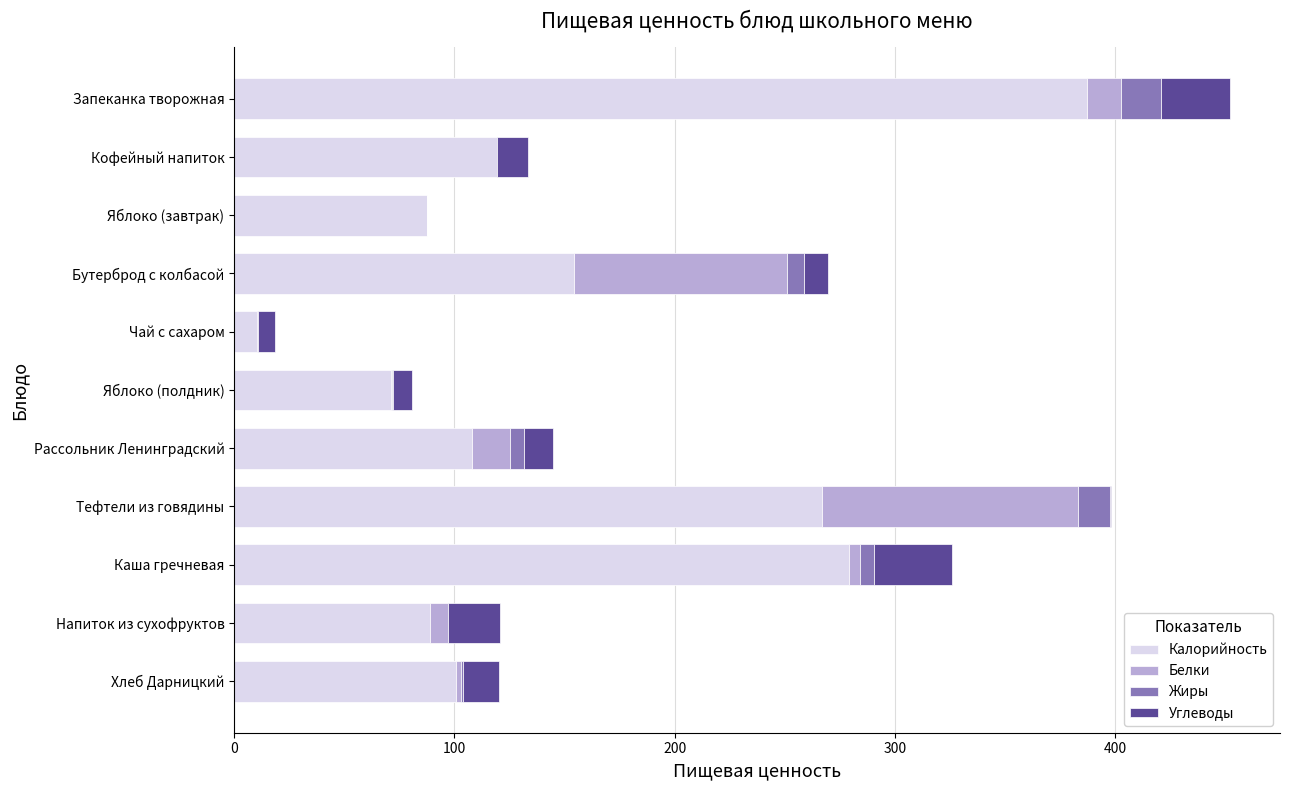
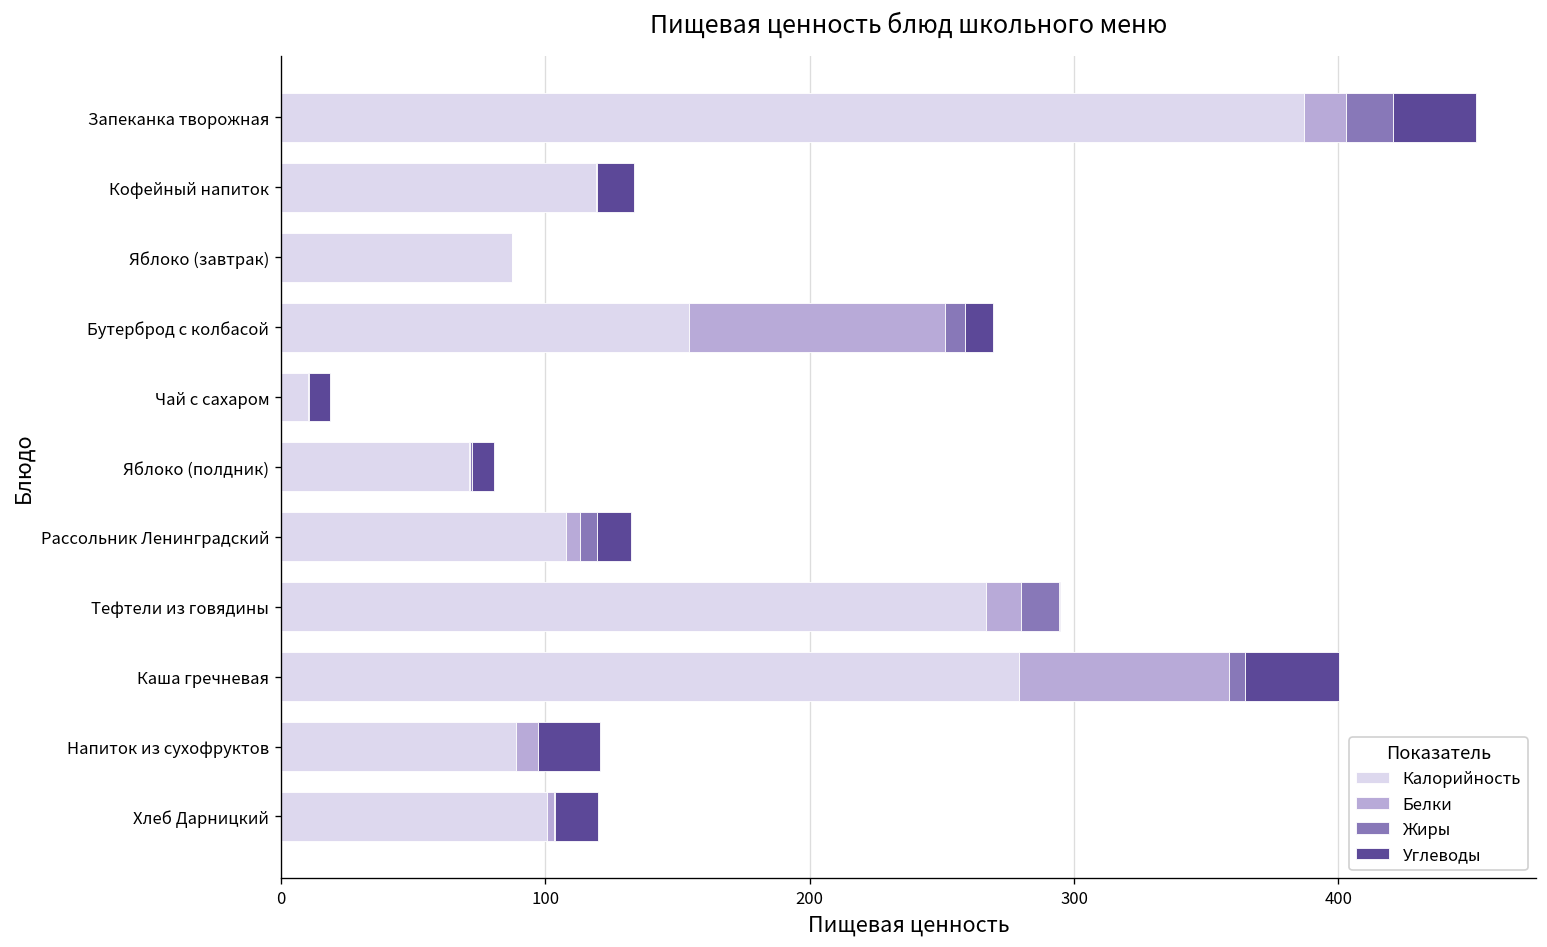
  {
    "Калорийность": {
      "Запеканка творожная": 387,
      "Кофейный напиток": 119,
      "Яблоко (завтрак)": 87,
      "Бутерброд с колбасой": 154,
      "Чай с сахаром": 10,
      "Яблоко (полдник)": 71,
      "Рассольник Ленинградский": 108,
      "Тефтели из говядины": 267,
      "Каша гречневая": 279,
      "Напиток из сухофруктов": 89,
      "Хлеб Дарницкий": 101
    },
    "Белки": {
      "Запеканка творожная": 16,
      "Яблоко (завтрак)": 0,
      "Бутерброд с колбасой": 97,
-     "Рассольник Ленинградский": 17,
-     "Тефтели из говядины": 117,
-     "Каша гречневая": 5,
+     "Рассольник Ленинградский": 5,
+     "Тефтели из говядины": 13,
+     "Каша гречневая": 80,
      "Напиток из сухофруктов": 8,
      "Хлеб Дарницкий": 3
    },
    "Жиры": {
      "Запеканка творожная": 18,
      "Яблоко (завтрак)": 0,
      "Бутерброд с колбасой": 8,
      "Чай с сахаром": 0,
      "Рассольник Ленинградский": 6,
      "Тефтели из говядины": 14,
      "Каша гречневая": 6,
      "Напиток из сухофруктов": 0
    },
    "Углеводы": {
      "Запеканка творожная": 32,
      "Кофейный напиток": 14,
      "Яблоко (завтрак)": 0,
      "Бутерброд с колбасой": 11,
      "Чай с сахаром": 8,
      "Яблоко (полдник)": 8,
      "Рассольник Ленинградский": 13,
      "Каша гречневая": 35,
      "Напиток из сухофруктов": 24,
      "Хлеб Дарницкий": 16
    }
  }
